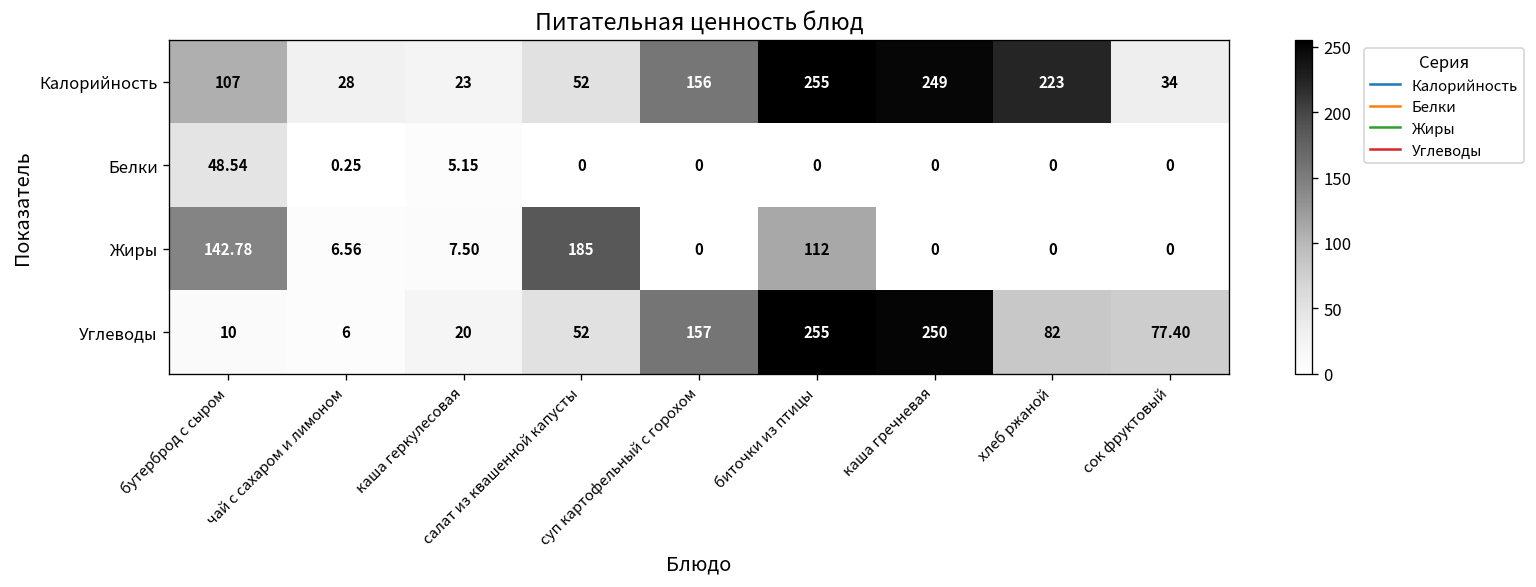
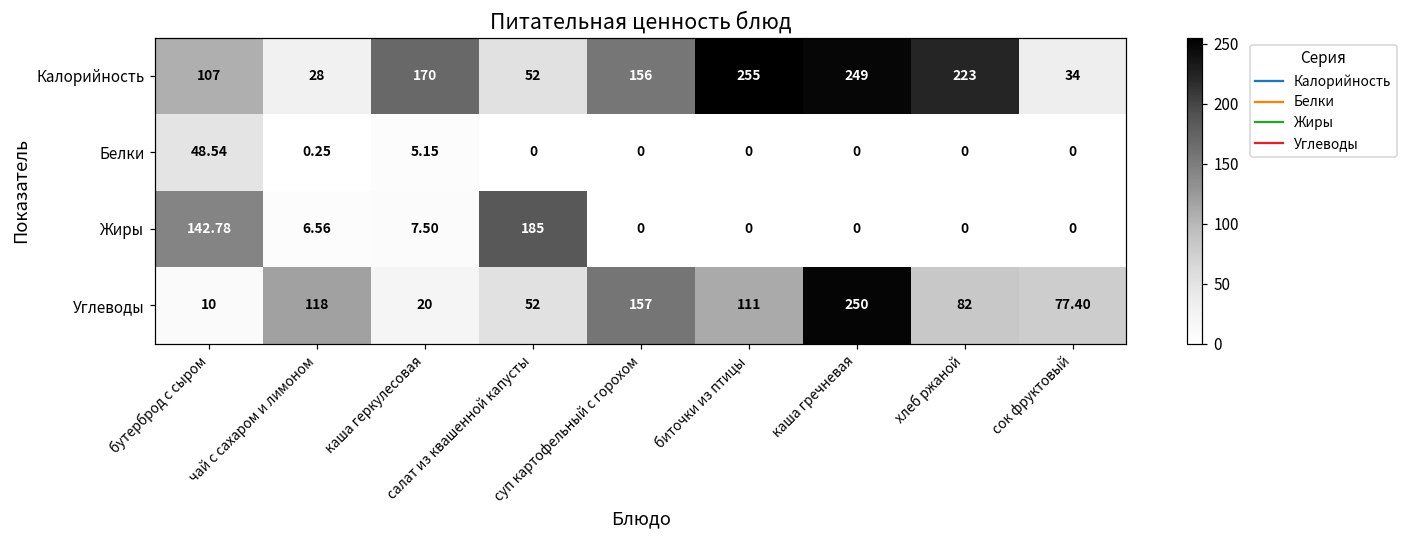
  {
    "Калорийность": {
      "бутерброд с сыром": 107,
      "чай с сахаром и лимоном": 28,
-     "каша геркулесовая": 23,
+     "каша геркулесовая": 170,
      "салат из квашенной капусты": 52,
      "суп картофельный с горохом": 156,
      "биточки из птицы": 255,
      "каша гречневая": 249,
      "хлеб ржаной": 223,
      "сок фруктовый": 34
    },
    "Белки": {
      "бутерброд с сыром": 48.54,
      "чай с сахаром и лимоном": 0.25,
      "каша геркулесовая": 5.15,
      "салат из квашенной капусты": 0,
      "суп картофельный с горохом": 0,
      "биточки из птицы": 0,
      "каша гречневая": 0,
      "хлеб ржаной": 0,
      "сок фруктовый": 0
    },
    "Жиры": {
      "бутерброд с сыром": 142.78,
      "чай с сахаром и лимоном": 6.56,
      "каша геркулесовая": 7.50,
      "салат из квашенной капусты": 185,
      "суп картофельный с горохом": 0,
-     "биточки из птицы": 112,
+     "биточки из птицы": 0,
      "каша гречневая": 0,
      "хлеб ржаной": 0,
      "сок фруктовый": 0
    },
    "Углеводы": {
      "бутерброд с сыром": 10,
-     "чай с сахаром и лимоном": 6,
+     "чай с сахаром и лимоном": 118,
      "каша геркулесовая": 20,
      "салат из квашенной капусты": 52,
      "суп картофельный с горохом": 157,
-     "биточки из птицы": 255,
+     "биточки из птицы": 111,
      "каша гречневая": 250,
      "хлеб ржаной": 82,
      "сок фруктовый": 77.40
    }
  }
